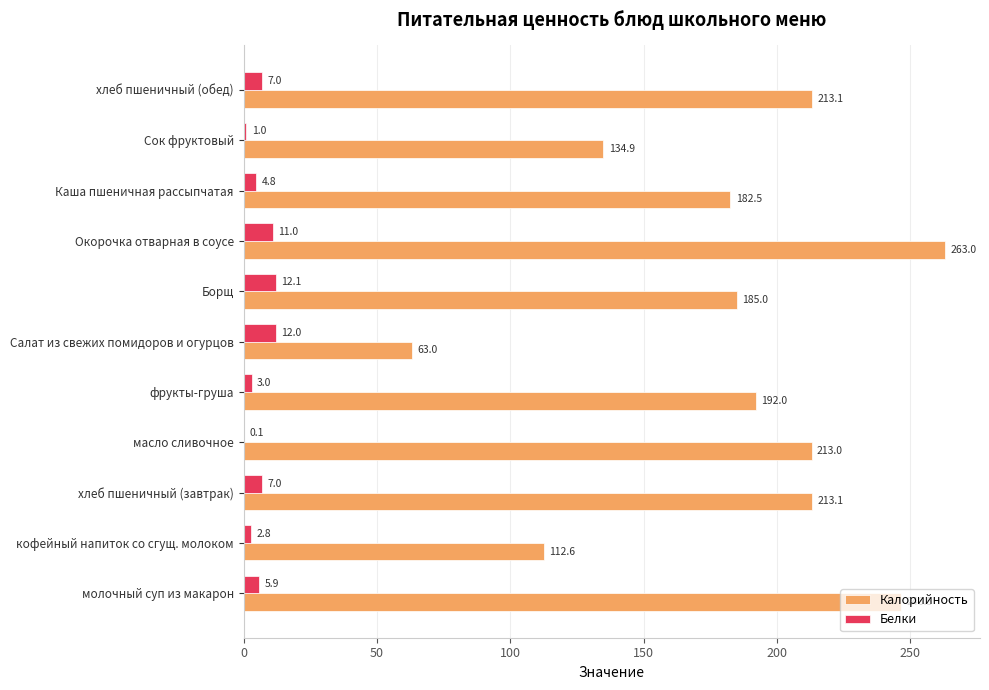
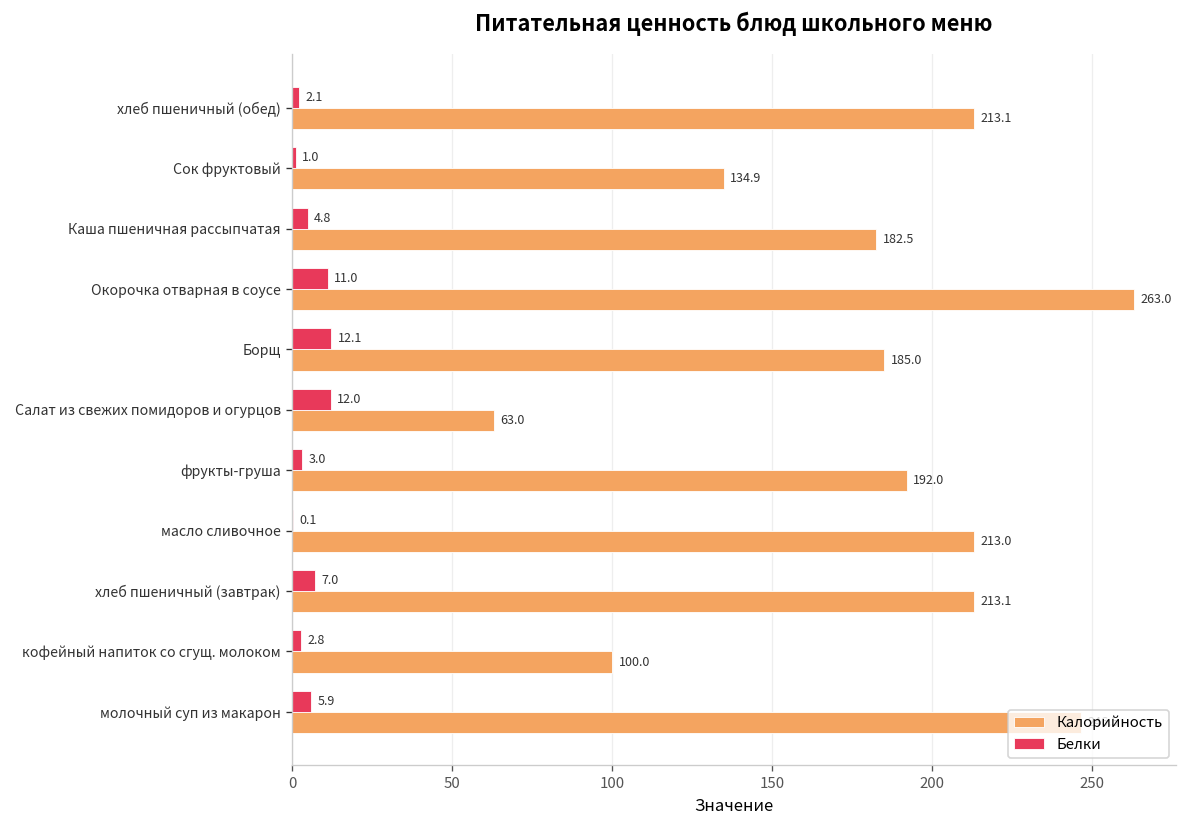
  {
    "Калорийность": {
      "хлеб пшеничный (обед)": 213.1,
      "Сок фруктовый": 134.9,
      "Каша пшеничная рассыпчатая": 182.5,
      "Окорочка отварная в соусе": 263.0,
      "Борщ": 185.0,
      "Салат из свежих помидоров и огурцов": 63.0,
      "фрукты-груша": 192.0,
      "масло сливочное": 213.0,
      "хлеб пшеничный (завтрак)": 213.1,
-     "кофейный напиток со сгущ. молоком": 112.6
+     "кофейный напиток со сгущ. молоком": 100.0
    },
    "Белки": {
-     "хлеб пшеничный (обед)": 7.0,
+     "хлеб пшеничный (обед)": 2.1,
      "Сок фруктовый": 1.0,
      "Каша пшеничная рассыпчатая": 4.8,
      "Окорочка отварная в соусе": 11.0,
      "Борщ": 12.1,
      "Салат из свежих помидоров и огурцов": 12.0,
      "фрукты-груша": 3.0,
      "масло сливочное": 0.1,
      "хлеб пшеничный (завтрак)": 7.0,
      "кофейный напиток со сгущ. молоком": 2.8,
      "молочный суп из макарон": 5.9
    }
  }
